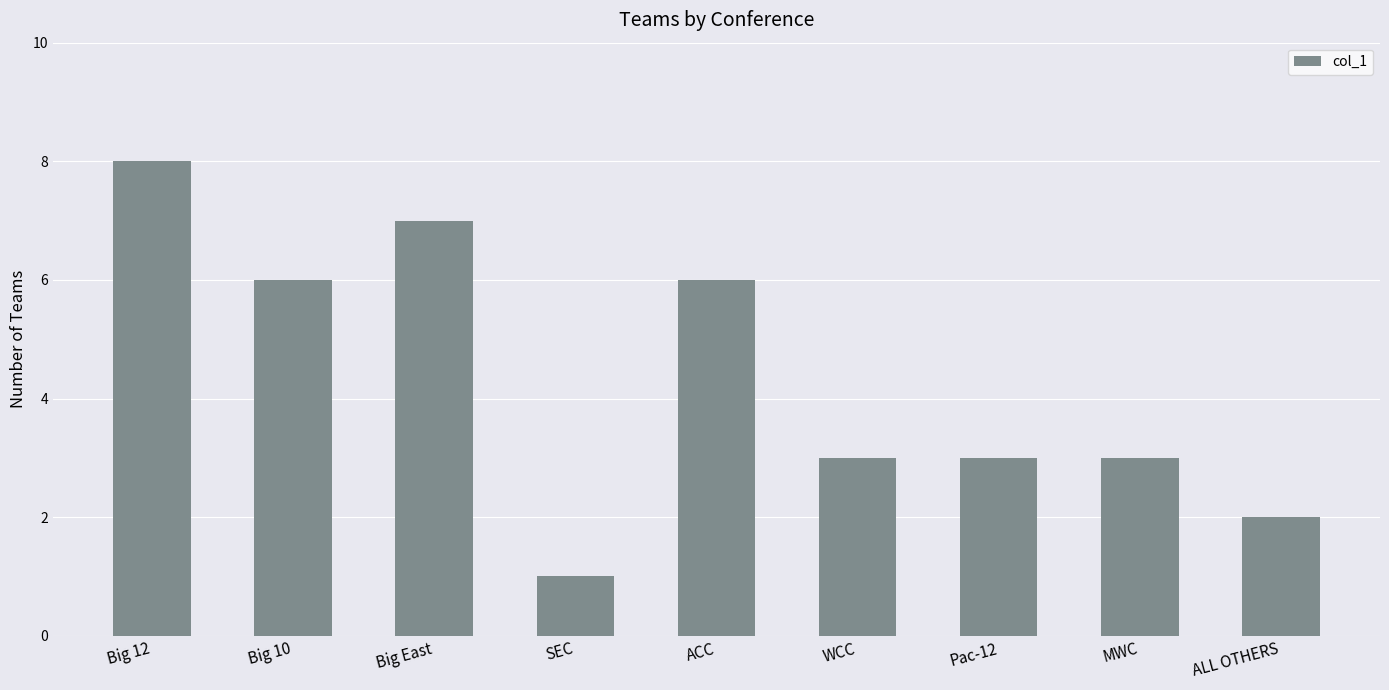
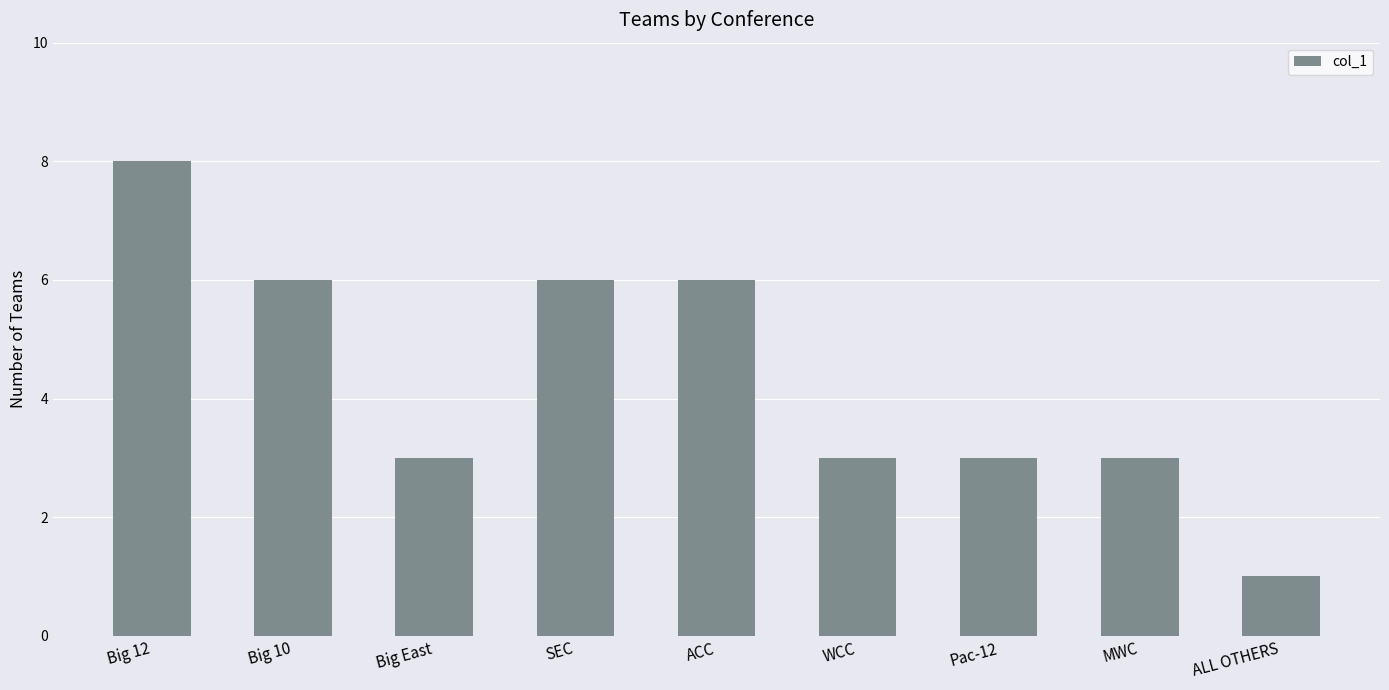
  {
    "Big 12": 8,
    "Big 10": 6,
-   "Big East": 7,
-   "SEC": 1,
+   "Big East": 3,
+   "SEC": 6,
    "ACC": 6,
    "WCC": 3,
    "Pac-12": 3,
    "MWC": 3,
-   "ALL OTHERS": 2
+   "ALL OTHERS": 1
  }
